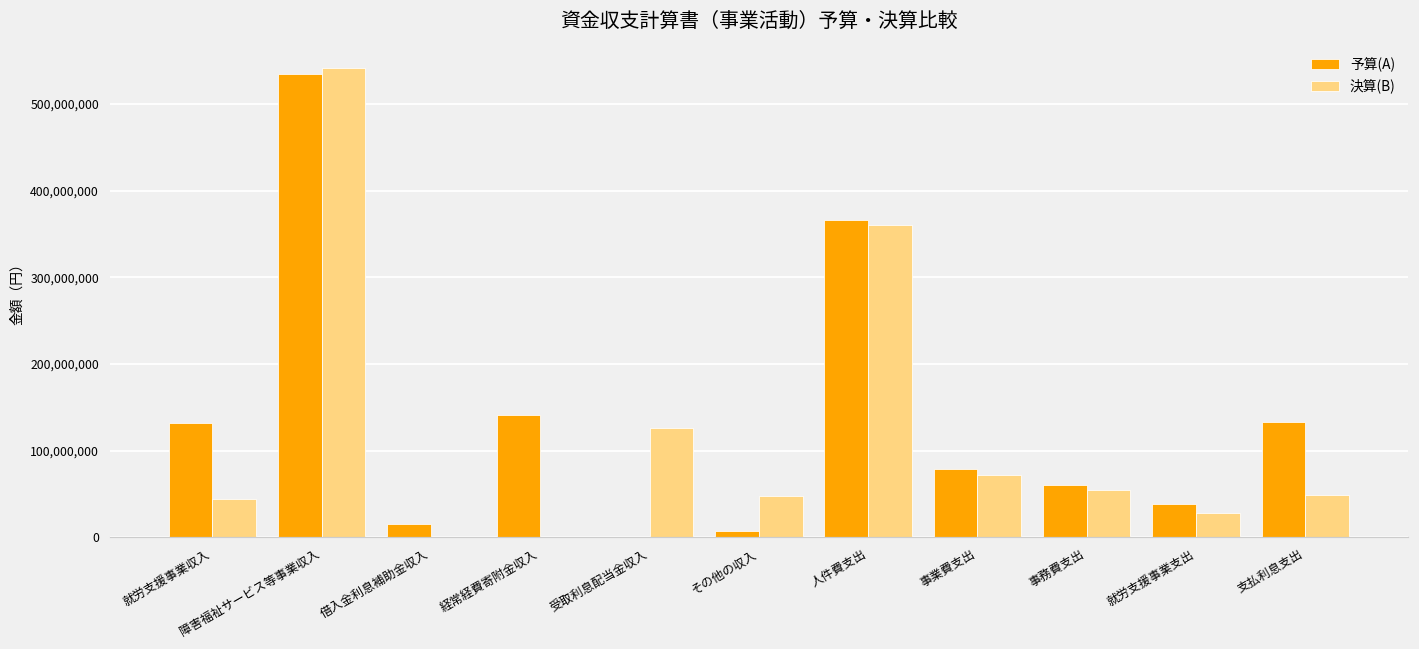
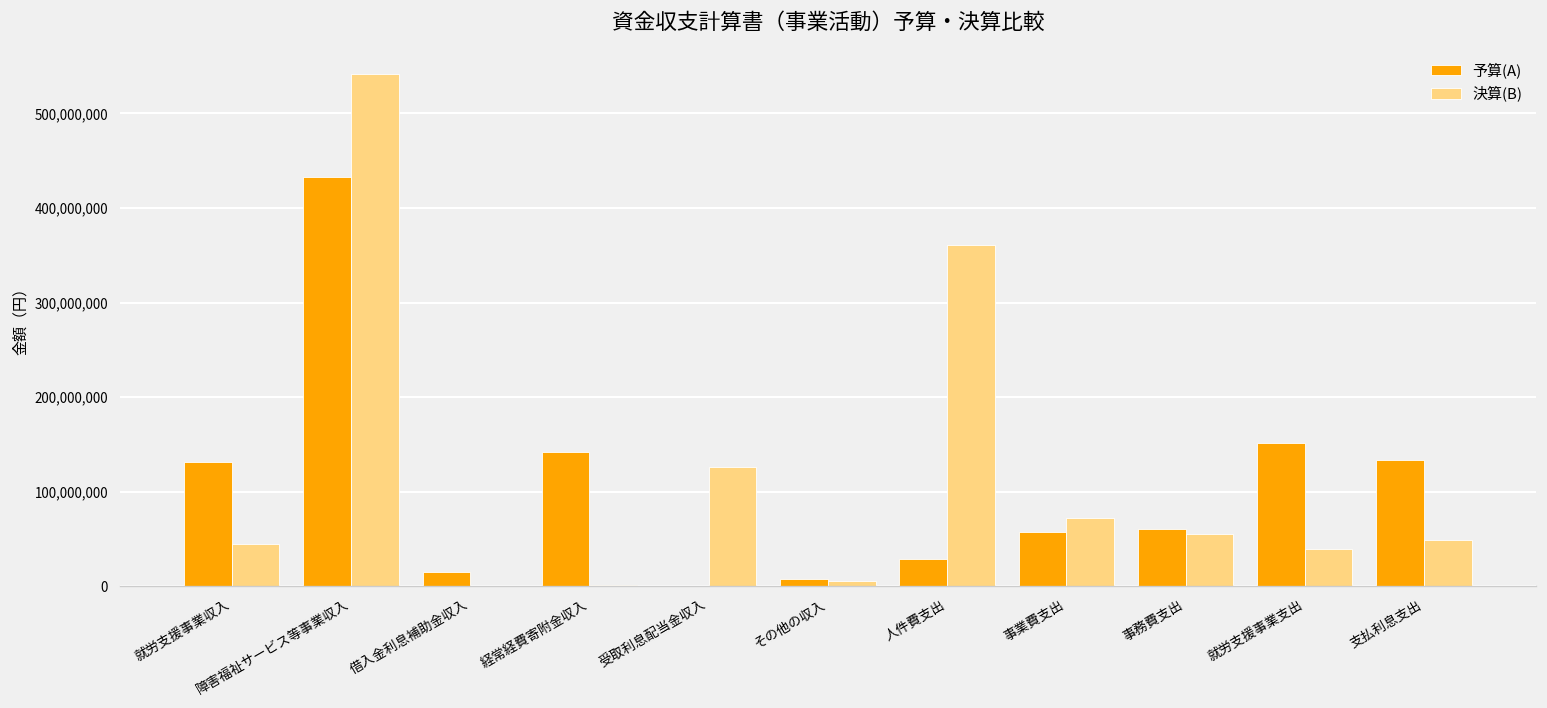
  {
    "予算(A)": {
      "就労支援事業収入": "130,000,000",
-     "障害福祉サービス等事業収入": "530,000,000",
+     "障害福祉サービス等事業収入": "430,000,000",
      "借入金利息補助金収入": "20,000,000",
      "経常経費寄附金収入": "140,000,000",
      "その他の収入": "10,000,000",
-     "人件費支出": "370,000,000",
-     "事業費支出": "80,000,000",
+     "人件費支出": "30,000,000",
+     "事業費支出": "60,000,000",
      "事務費支出": "60,000,000",
-     "就労支援事業支出": "40,000,000",
+     "就労支援事業支出": "150,000,000",
      "支払利息支出": "130,000,000"
    },
    "決算(B)": {
      "就労支援事業収入": "40,000,000",
      "障害福祉サービス等事業収入": "540,000,000",
      "受取利息配当金収入": "130,000,000",
-     "その他の収入": "50,000,000",
+     "その他の収入": "10,000,000",
      "人件費支出": "360,000,000",
      "事業費支出": "70,000,000",
      "事務費支出": "60,000,000",
-     "就労支援事業支出": "30,000,000",
+     "就労支援事業支出": "40,000,000",
      "支払利息支出": "50,000,000"
    }
  }
